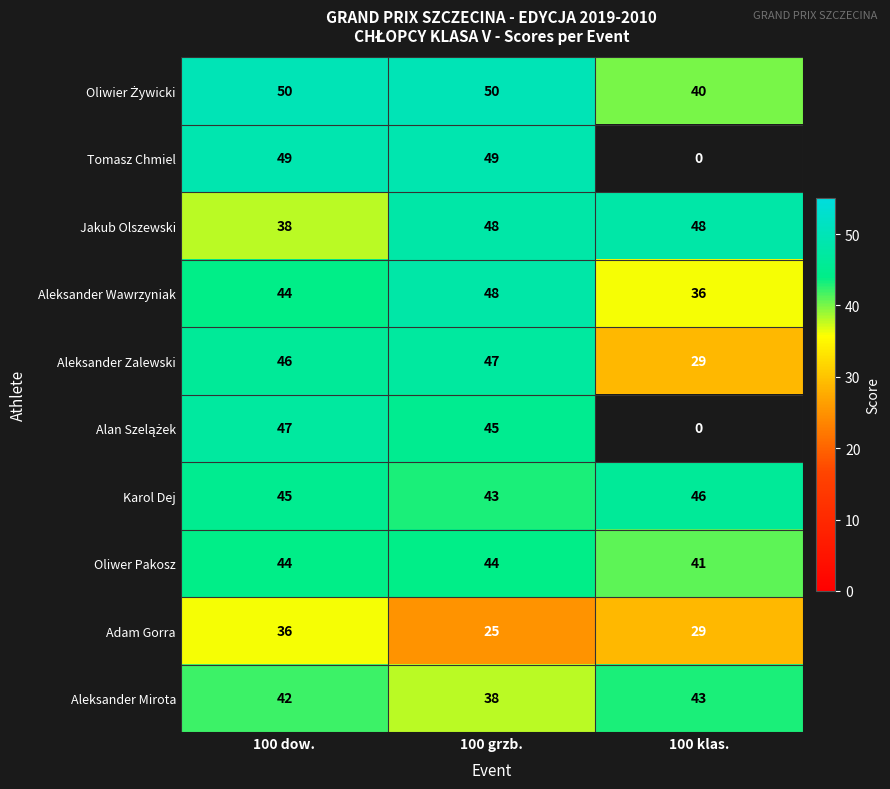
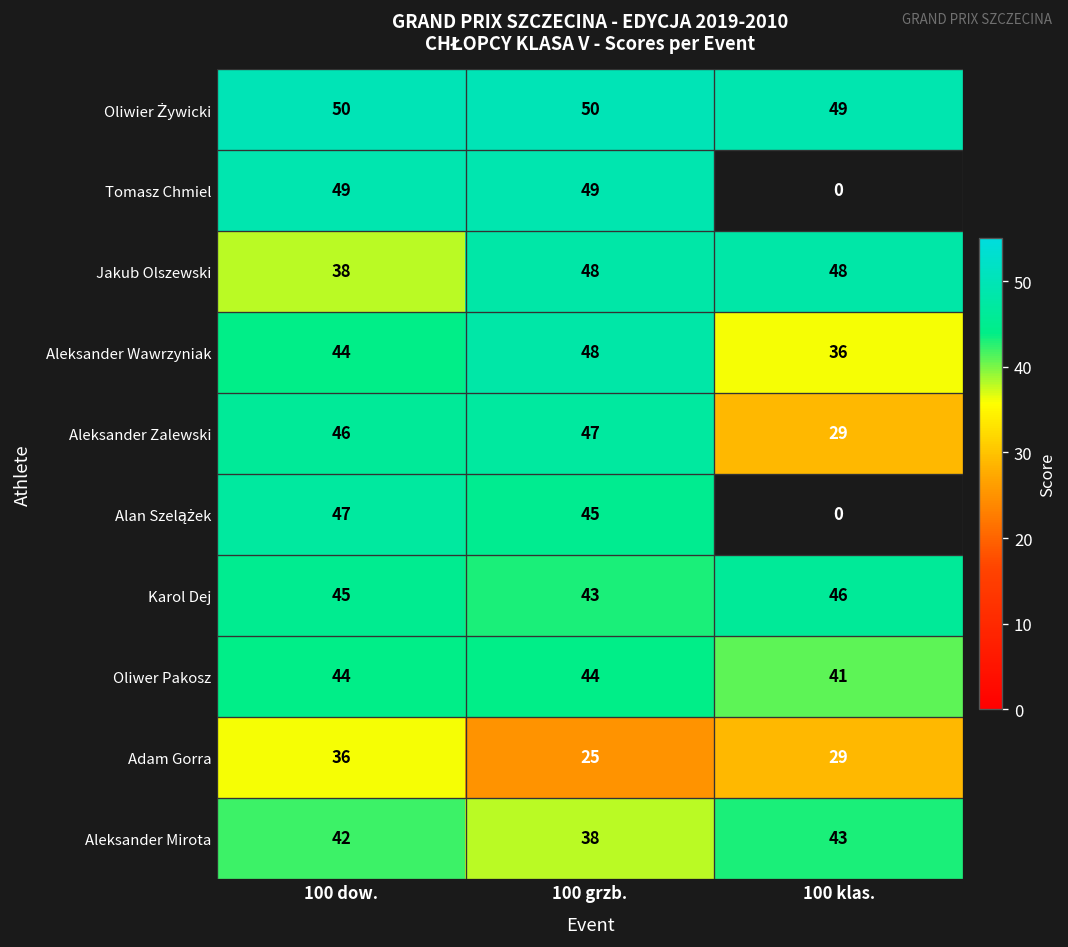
  {
    "Oliwier Żywicki": {
      "100 dow.": 50,
      "100 grzb.": 50,
-     "100 klas.": 40
+     "100 klas.": 49
    },
    "Tomasz Chmiel": {
      "100 dow.": 49,
      "100 grzb.": 49
    },
    "Jakub Olszewski": {
      "100 dow.": 38,
      "100 grzb.": 48,
      "100 klas.": 48
    },
    "Aleksander Wawrzyniak": {
      "100 dow.": 44,
      "100 grzb.": 48,
      "100 klas.": 36
    },
    "Aleksander Zalewski": {
      "100 dow.": 46,
      "100 grzb.": 47,
      "100 klas.": 29
    },
    "Alan Szelążek": {
      "100 dow.": 47,
      "100 grzb.": 45
    },
    "Karol Dej": {
      "100 dow.": 45,
      "100 grzb.": 43,
      "100 klas.": 46
    },
    "Oliwer Pakosz": {
      "100 dow.": 44,
      "100 grzb.": 44,
      "100 klas.": 41
    },
    "Adam Gorra": {
      "100 dow.": 36,
      "100 grzb.": 25,
      "100 klas.": 29
    },
    "Aleksander Mirota": {
      "100 dow.": 42,
      "100 grzb.": 38,
      "100 klas.": 43
    }
  }
